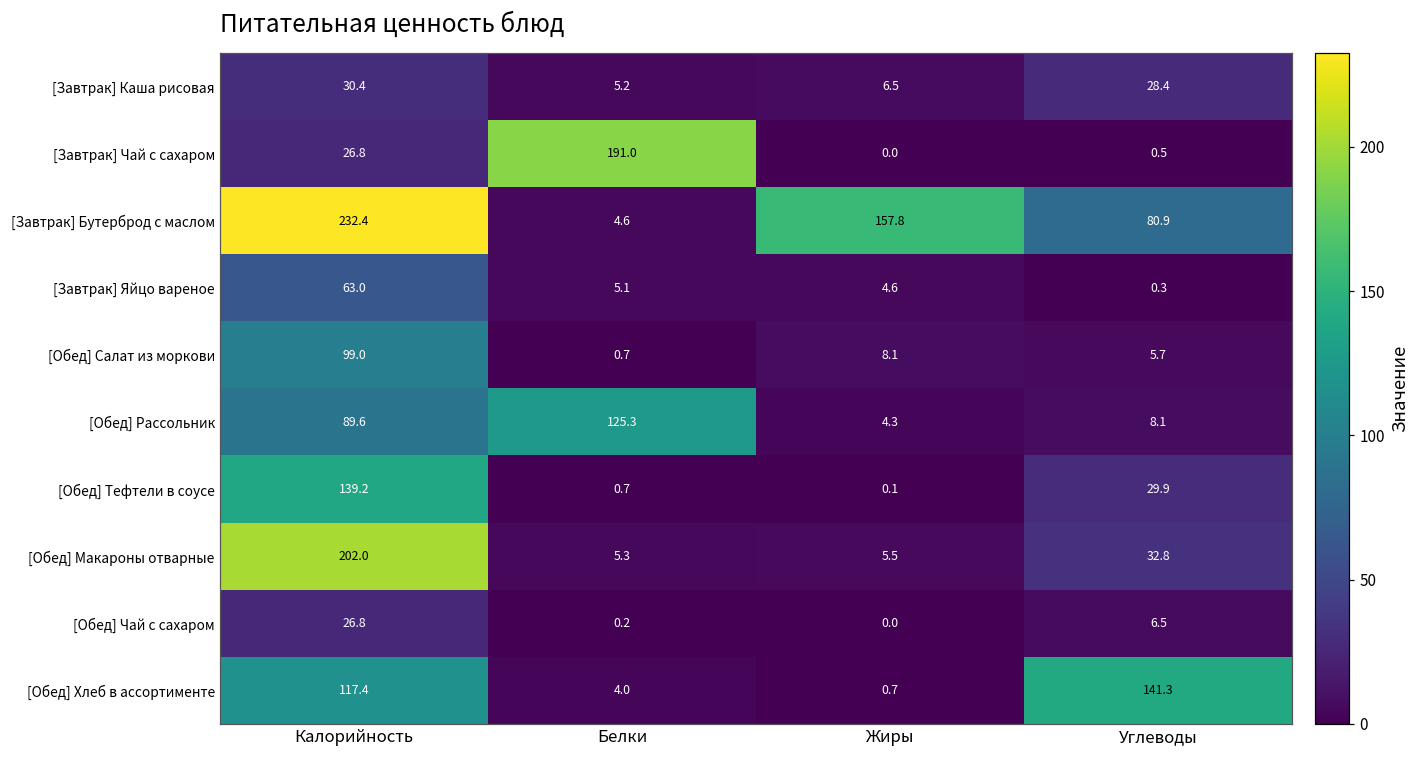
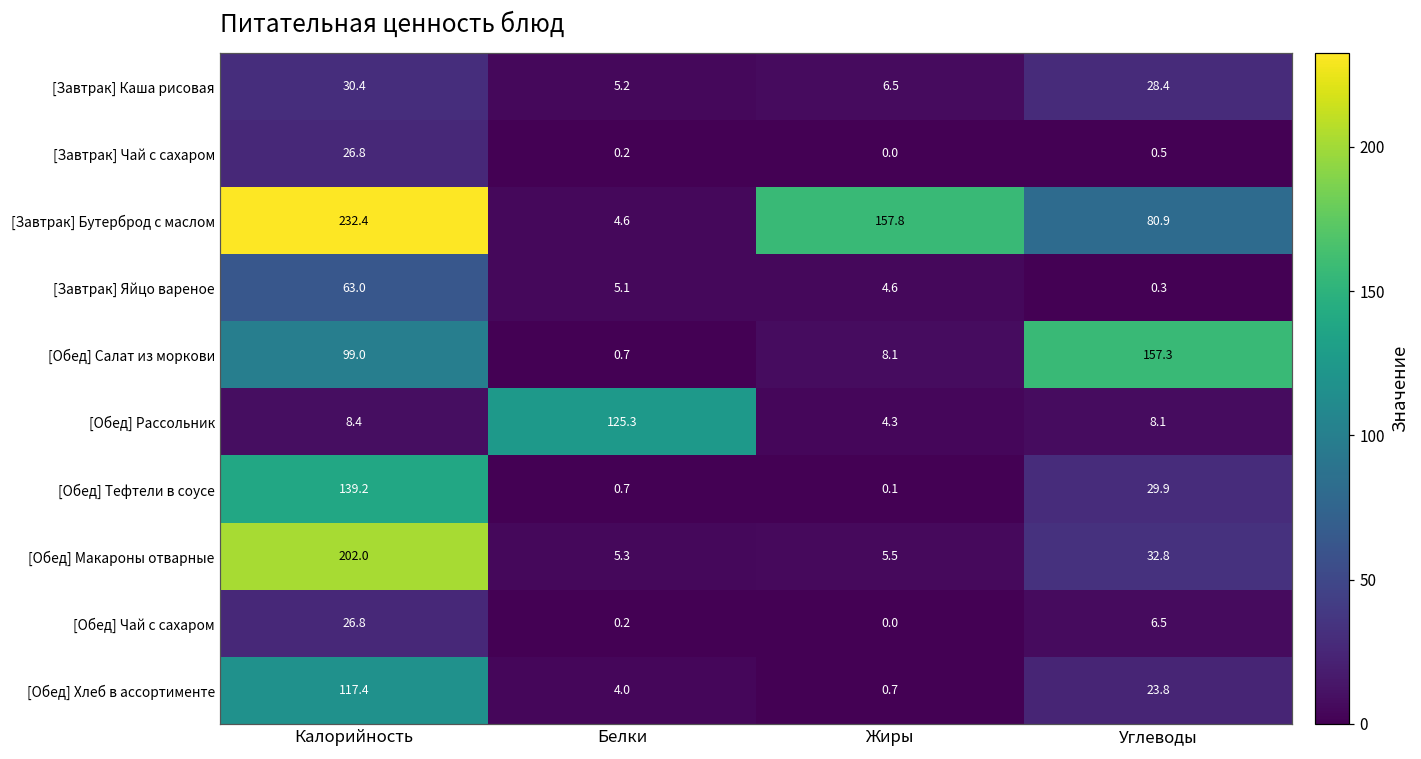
  {
    "[Завтрак] Каша рисовая": {
      "Калорийность": 30.4,
      "Белки": 5.2,
      "Жиры": 6.5,
      "Углеводы": 28.4
    },
    "[Завтрак] Чай с сахаром": {
      "Калорийность": 26.8,
-     "Белки": 191.0,
+     "Белки": 0.2,
      "Жиры": 0.0,
      "Углеводы": 0.5
    },
    "[Завтрак] Бутерброд с маслом": {
      "Калорийность": 232.4,
      "Белки": 4.6,
      "Жиры": 157.8,
      "Углеводы": 80.9
    },
    "[Завтрак] Яйцо вареное": {
      "Калорийность": 63.0,
      "Белки": 5.1,
      "Жиры": 4.6,
      "Углеводы": 0.3
    },
    "[Обед] Салат из моркови": {
      "Калорийность": 99.0,
      "Белки": 0.7,
      "Жиры": 8.1,
-     "Углеводы": 5.7
+     "Углеводы": 157.3
    },
    "[Обед] Рассольник": {
-     "Калорийность": 89.6,
+     "Калорийность": 8.4,
      "Белки": 125.3,
      "Жиры": 4.3,
      "Углеводы": 8.1
    },
    "[Обед] Тефтели в соусе": {
      "Калорийность": 139.2,
      "Белки": 0.7,
      "Жиры": 0.1,
      "Углеводы": 29.9
    },
    "[Обед] Макароны отварные": {
      "Калорийность": 202.0,
      "Белки": 5.3,
      "Жиры": 5.5,
      "Углеводы": 32.8
    },
    "[Обед] Чай с сахаром": {
      "Калорийность": 26.8,
      "Белки": 0.2,
      "Жиры": 0.0,
      "Углеводы": 6.5
    },
    "[Обед] Хлеб в ассортименте": {
      "Калорийность": 117.4,
      "Белки": 4.0,
      "Жиры": 0.7,
-     "Углеводы": 141.3
+     "Углеводы": 23.8
    }
  }
